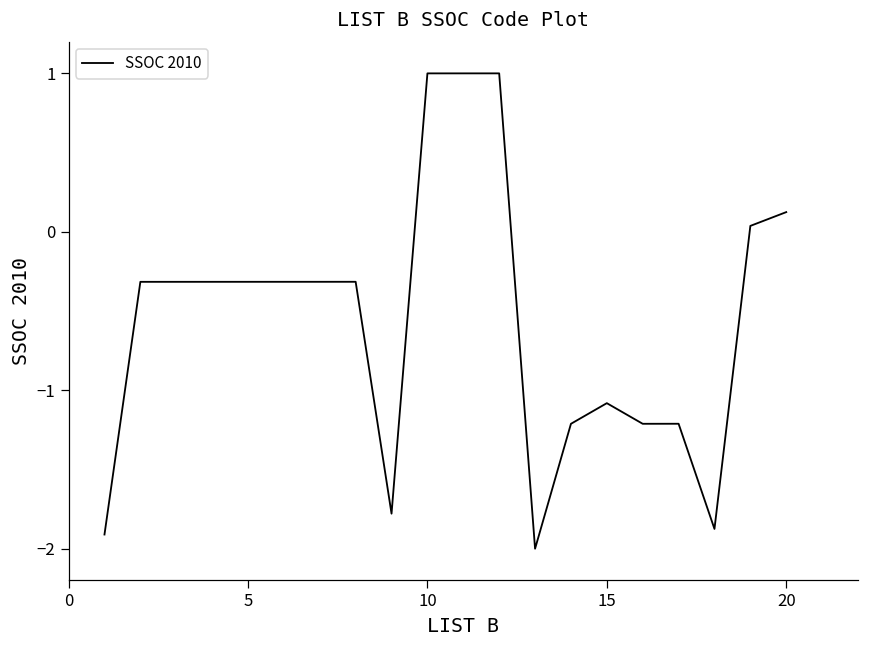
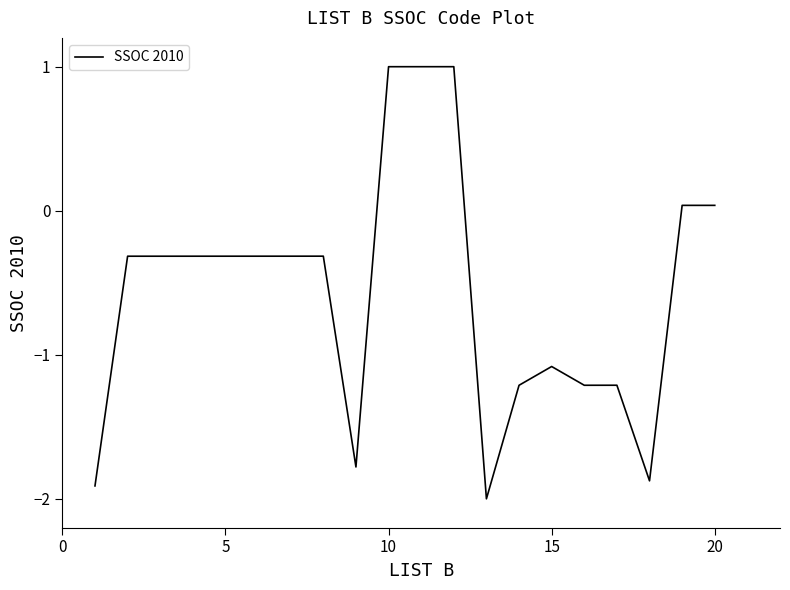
  {
    "5": -0.32,
    "10": 1.00,
    "15": -1.08,
-   "20": 0.12
+   "20": 0.04
  }
